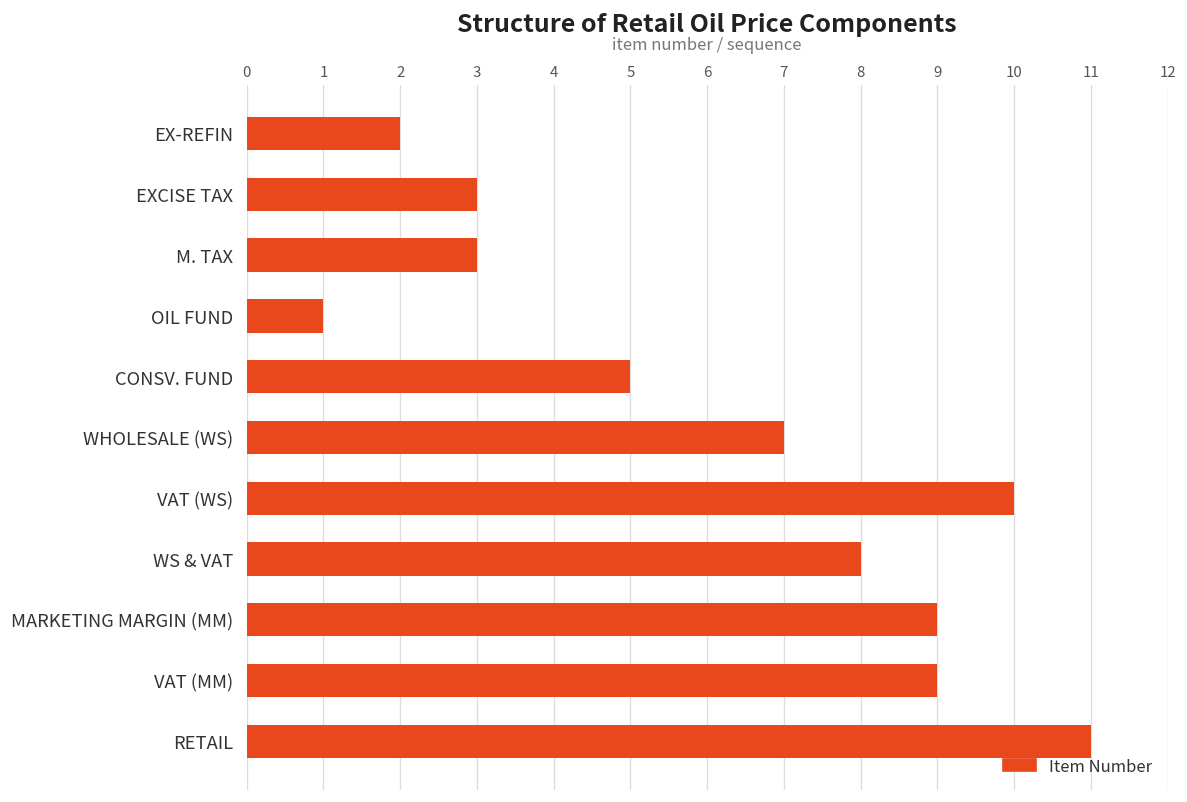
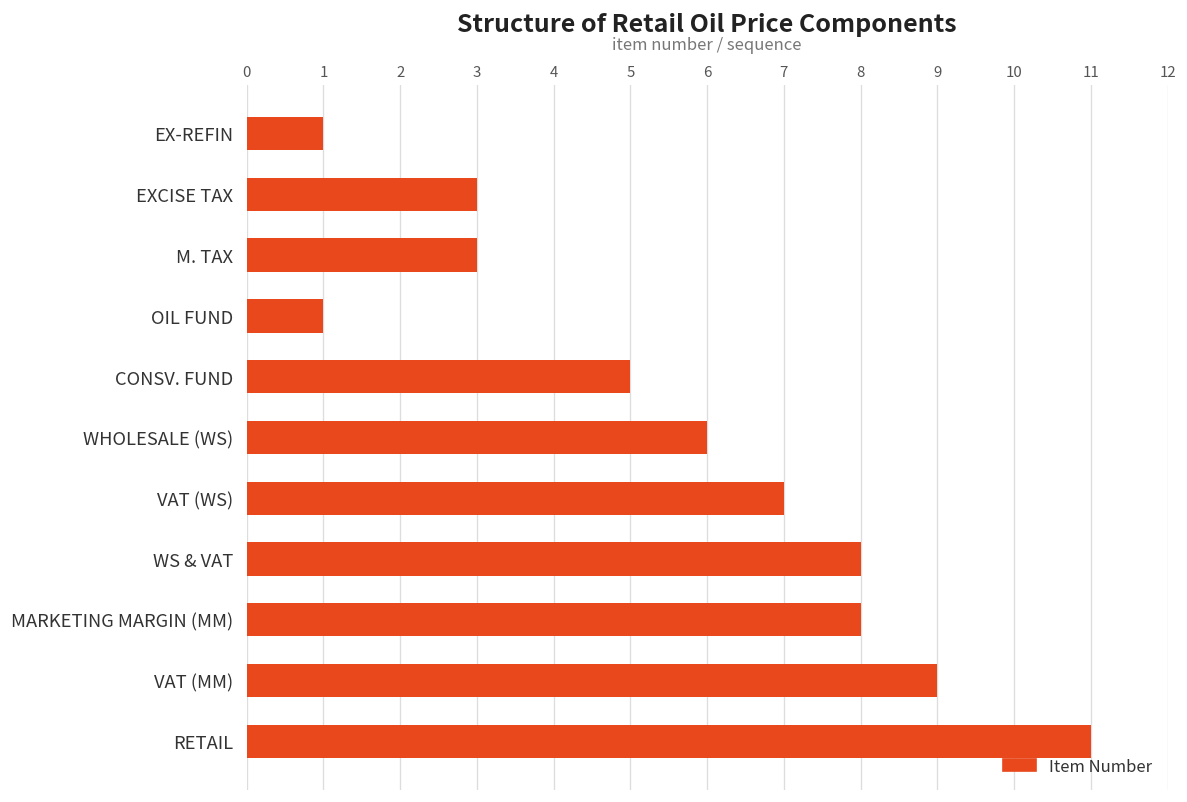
  {
-   "EX-REFIN": 2,
+   "EX-REFIN": 1,
    "EXCISE TAX": 3,
    "M. TAX": 3,
    "OIL FUND": 1,
    "CONSV. FUND": 5,
-   "WHOLESALE (WS)": 7,
-   "VAT (WS)": 10,
+   "WHOLESALE (WS)": 6,
+   "VAT (WS)": 7,
    "WS & VAT": 8,
-   "MARKETING MARGIN (MM)": 9,
+   "MARKETING MARGIN (MM)": 8,
    "VAT (MM)": 9,
    "RETAIL": 11
  }
